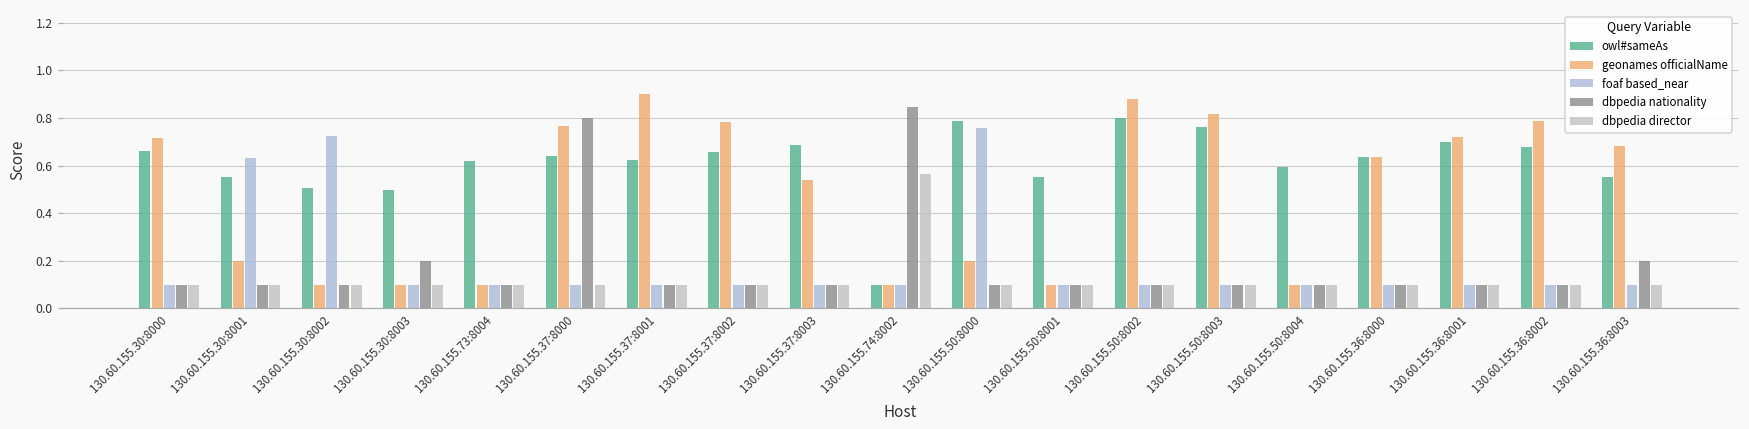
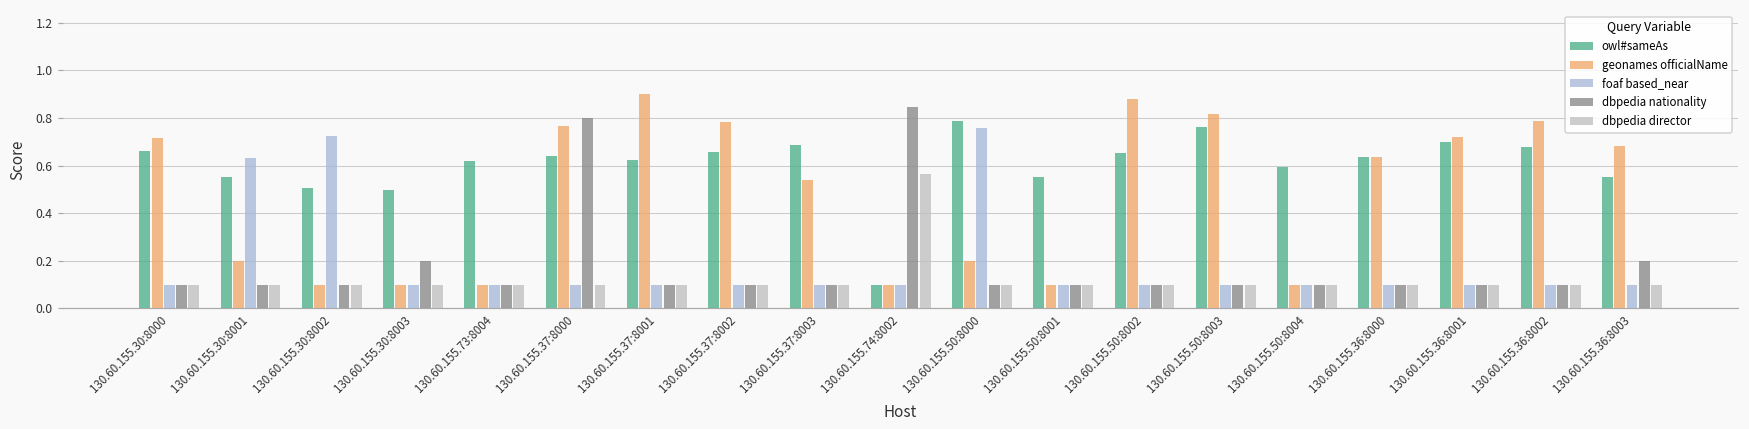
  {
    "owl#sameAs": {
      "130.60.155.30:8000": 0.66,
      "130.60.155.30:8001": 0.55,
      "130.60.155.30:8002": 0.50,
      "130.60.155.30:8003": 0.50,
      "130.60.155.73:8004": 0.62,
      "130.60.155.37:8000": 0.64,
      "130.60.155.37:8001": 0.63,
      "130.60.155.37:8002": 0.66,
      "130.60.155.37:8003": 0.69,
      "130.60.155.74:8002": 0.10,
      "130.60.155.50:8000": 0.79,
      "130.60.155.50:8001": 0.55,
-     "130.60.155.50:8002": 0.80,
+     "130.60.155.50:8002": 0.65,
      "130.60.155.50:8003": 0.76,
      "130.60.155.50:8004": 0.59,
      "130.60.155.36:8000": 0.64,
      "130.60.155.36:8001": 0.70,
      "130.60.155.36:8002": 0.68,
      "130.60.155.36:8003": 0.55
    },
    "geonames officialName": {
      "130.60.155.30:8000": 0.72,
      "130.60.155.30:8001": 0.20,
      "130.60.155.30:8002": 0.10,
      "130.60.155.30:8003": 0.10,
      "130.60.155.73:8004": 0.10,
      "130.60.155.37:8000": 0.77,
      "130.60.155.37:8001": 0.90,
      "130.60.155.37:8002": 0.78,
      "130.60.155.37:8003": 0.54,
      "130.60.155.74:8002": 0.10,
      "130.60.155.50:8000": 0.20,
      "130.60.155.50:8001": 0.10,
      "130.60.155.50:8002": 0.88,
      "130.60.155.50:8003": 0.82,
      "130.60.155.50:8004": 0.10,
      "130.60.155.36:8000": 0.63,
      "130.60.155.36:8001": 0.72,
      "130.60.155.36:8002": 0.79,
      "130.60.155.36:8003": 0.68
    },
    "dbpedia nationality": {
      "130.60.155.30:8000": 0.10,
      "130.60.155.30:8001": 0.10,
      "130.60.155.30:8002": 0.10,
      "130.60.155.30:8003": 0.20,
      "130.60.155.73:8004": 0.10,
      "130.60.155.37:8000": 0.80,
      "130.60.155.37:8001": 0.10,
      "130.60.155.37:8002": 0.10,
      "130.60.155.37:8003": 0.10,
      "130.60.155.74:8002": 0.85,
      "130.60.155.50:8000": 0.10,
      "130.60.155.50:8001": 0.10,
      "130.60.155.50:8002": 0.10,
      "130.60.155.50:8003": 0.10,
      "130.60.155.50:8004": 0.10,
      "130.60.155.36:8000": 0.10,
      "130.60.155.36:8001": 0.10,
      "130.60.155.36:8002": 0.10,
      "130.60.155.36:8003": 0.20
    }
  }
